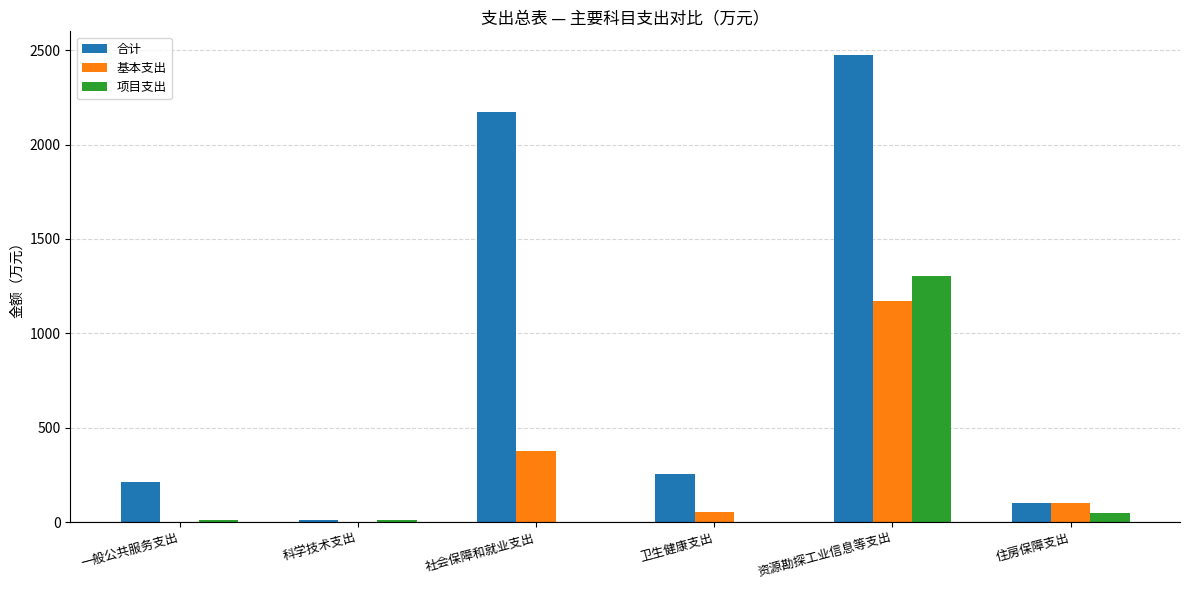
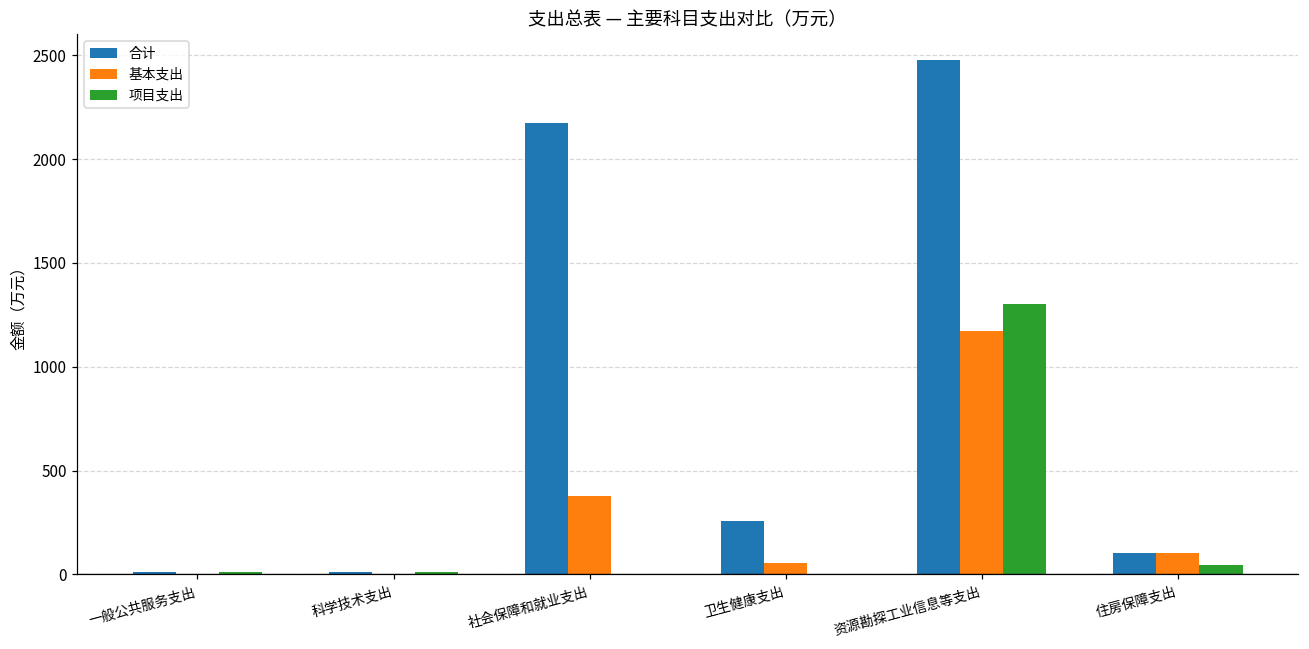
  {
    "合计": {
-     "一般公共服务支出": 210,
+     "一般公共服务支出": 10,
      "社会保障和就业支出": 2180,
      "卫生健康支出": 260,
      "资源勘探工业信息等支出": 2480,
      "住房保障支出": 100
    },
    "基本支出": {
      "一般公共服务支出": 0,
      "科学技术支出": 0,
      "社会保障和就业支出": 380,
      "卫生健康支出": 50,
      "资源勘探工业信息等支出": 1170,
      "住房保障支出": 100
    },
    "项目支出": {
      "社会保障和就业支出": 0,
      "卫生健康支出": 0,
      "资源勘探工业信息等支出": 1300,
      "住房保障支出": 50
    }
  }
